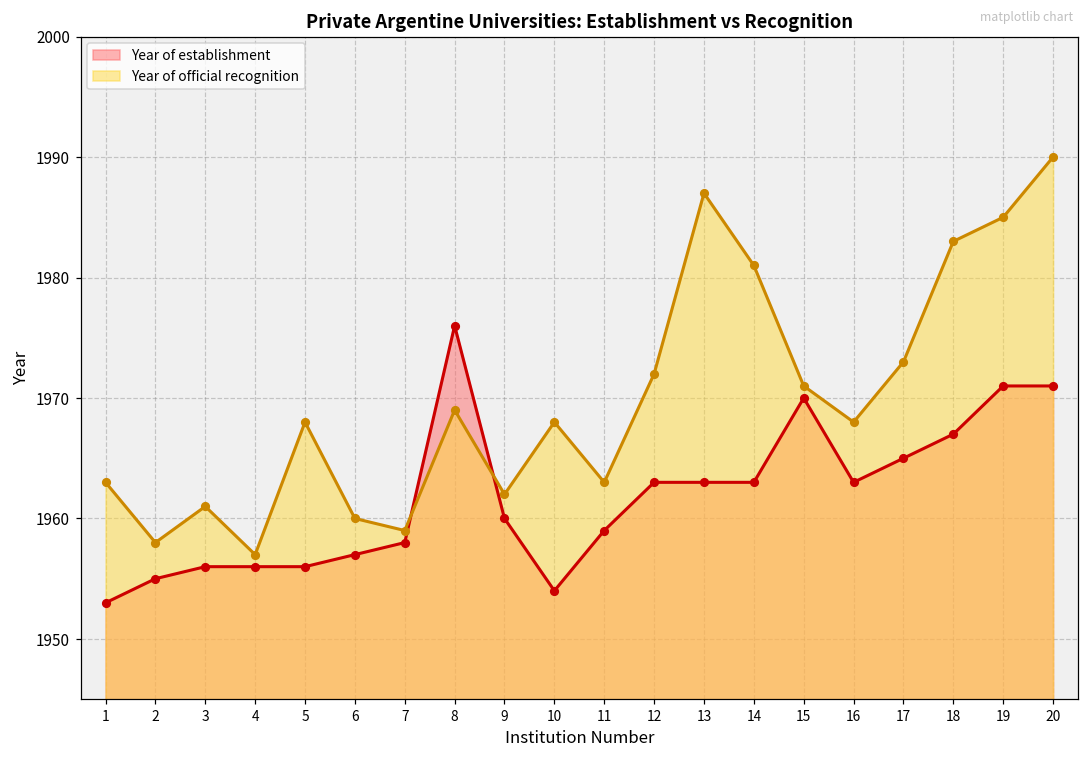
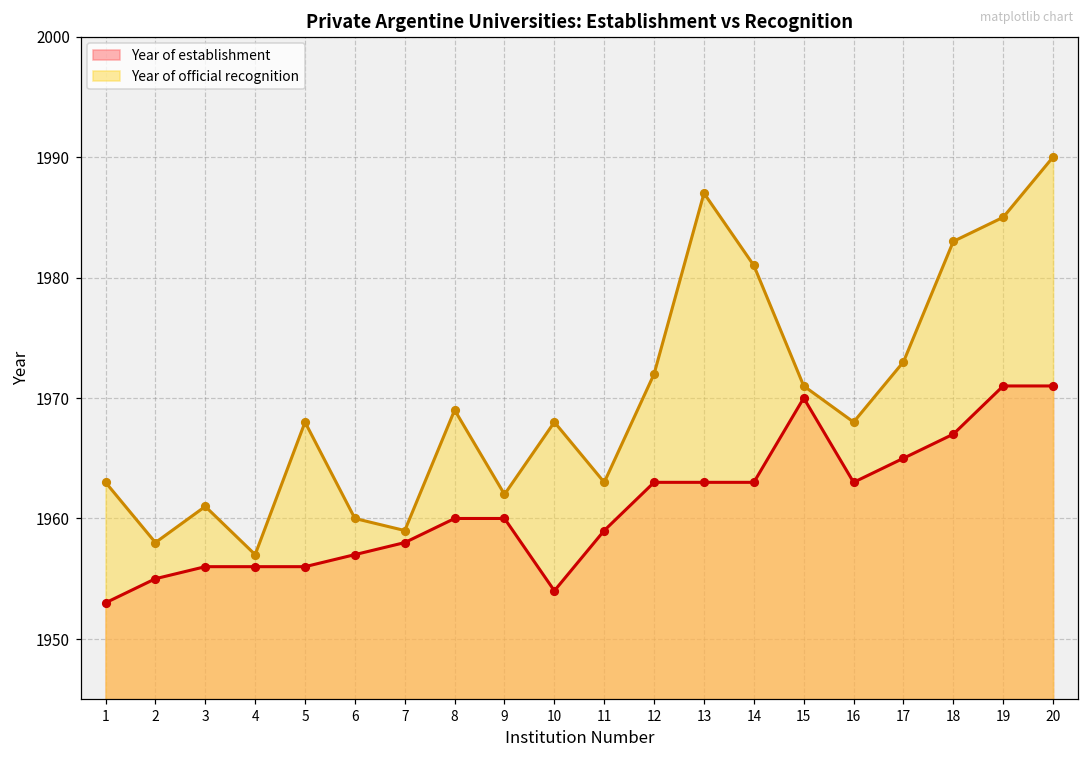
  {
    "Year of establishment": {
      "1": 1953,
      "2": 1955,
      "3": 1956,
      "4": 1956,
      "5": 1956,
      "6": 1957,
      "7": 1958,
-     "8": 1976,
+     "8": 1960,
      "9": 1960,
      "10": 1954,
      "11": 1959,
      "12": 1963,
      "13": 1963,
      "14": 1963,
      "15": 1970,
      "16": 1963,
      "17": 1965,
      "18": 1967,
      "19": 1971,
      "20": 1971
    },
    "Year of official recognition": {
      "1": 1963,
      "2": 1958,
      "3": 1961,
      "4": 1957,
      "5": 1968,
      "6": 1960,
      "7": 1959,
      "8": 1969,
      "9": 1962,
      "10": 1968,
      "11": 1963,
      "12": 1972,
      "13": 1987,
      "14": 1981,
      "15": 1971,
      "16": 1968,
      "17": 1973,
      "18": 1983,
      "19": 1985,
      "20": 1990
    }
  }
